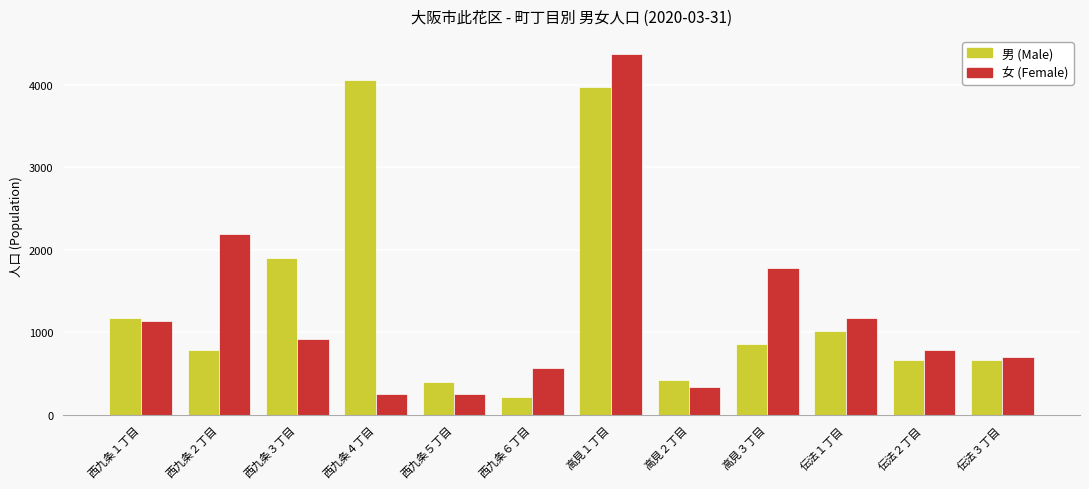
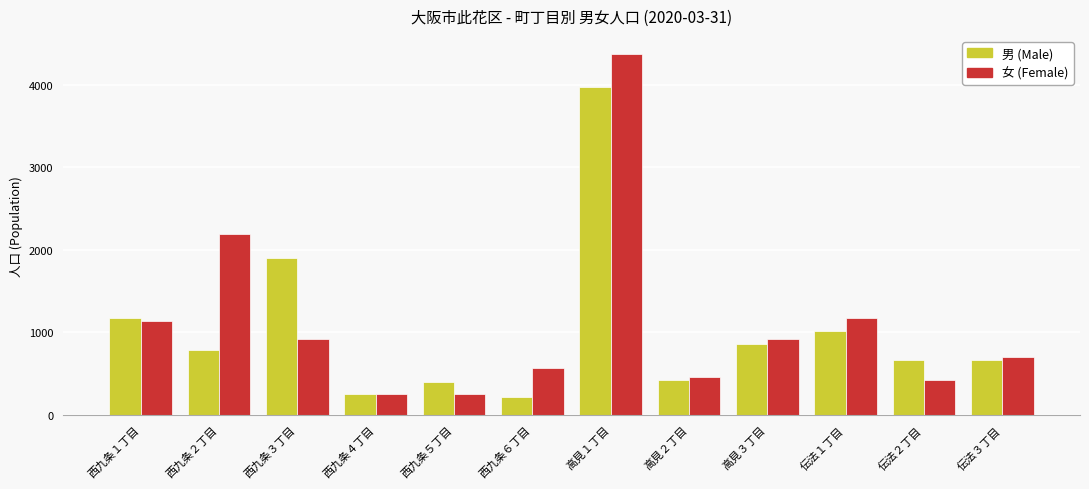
  {
    "男 (Male)": {
      "西九条１丁目": 1200,
      "西九条２丁目": 800,
      "西九条３丁目": 1900,
-     "西九条４丁目": 4100,
+     "西九条４丁目": 300,
      "西九条５丁目": 400,
      "西九条６丁目": 200,
      "高見１丁目": 4000,
      "高見２丁目": 400,
      "高見３丁目": 900,
      "伝法１丁目": 1000,
      "伝法２丁目": 700,
      "伝法３丁目": 700
    },
    "女 (Female)": {
      "西九条１丁目": 1100,
      "西九条２丁目": 2200,
      "西九条３丁目": 900,
      "西九条４丁目": 300,
      "西九条５丁目": 300,
      "西九条６丁目": 600,
      "高見１丁目": 4400,
-     "高見２丁目": 300,
-     "高見３丁目": 1800,
+     "高見２丁目": 500,
+     "高見３丁目": 900,
      "伝法１丁目": 1200,
-     "伝法２丁目": 800,
+     "伝法２丁目": 400,
      "伝法３丁目": 700
    }
  }
